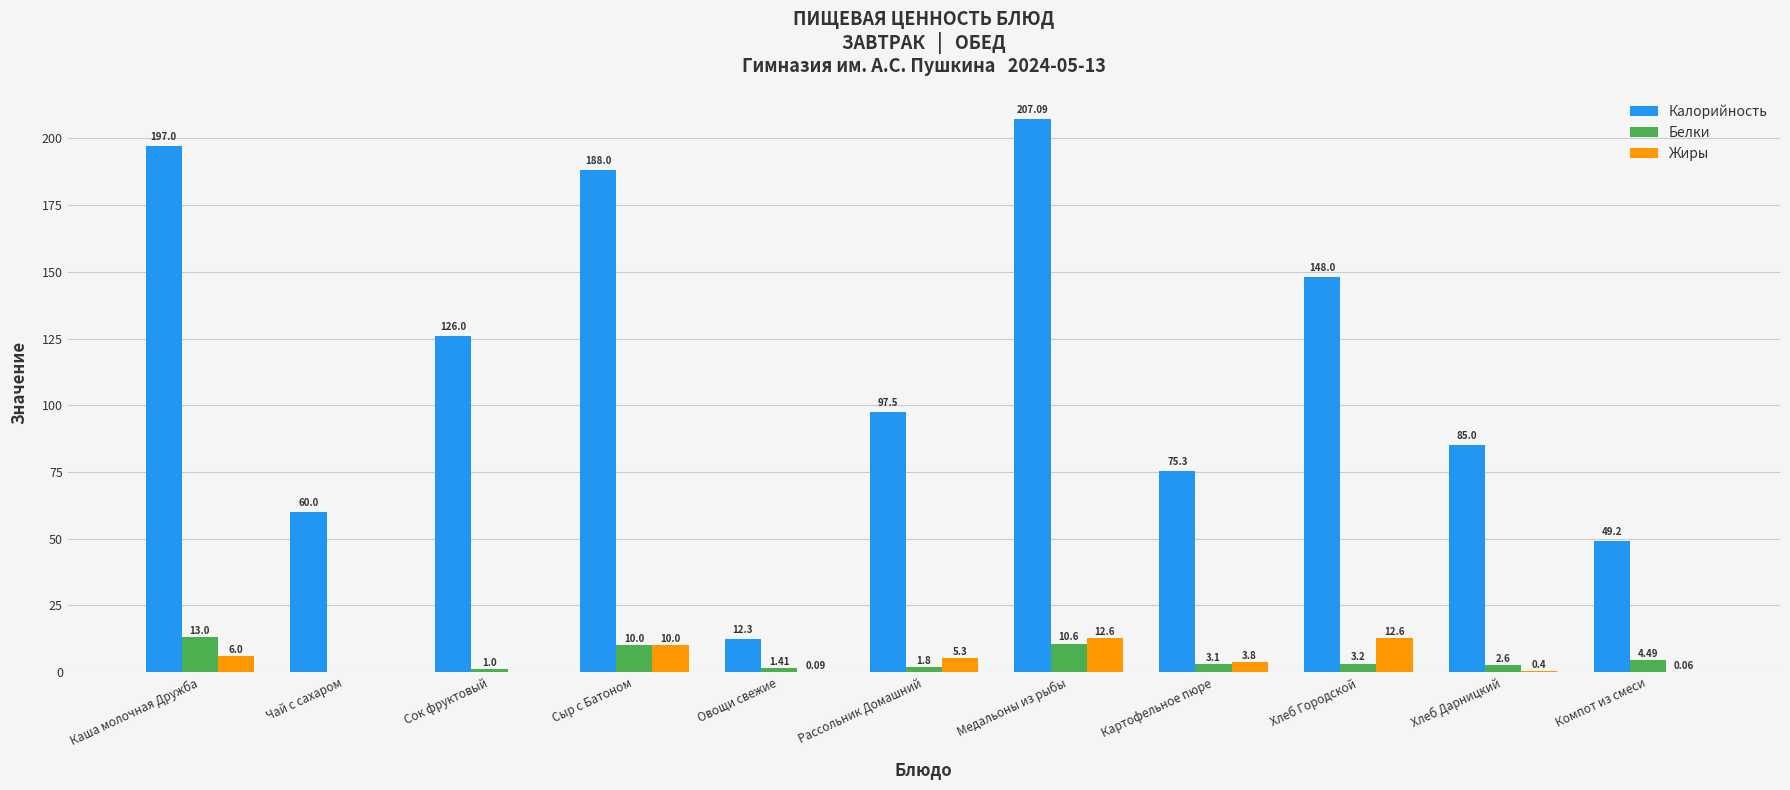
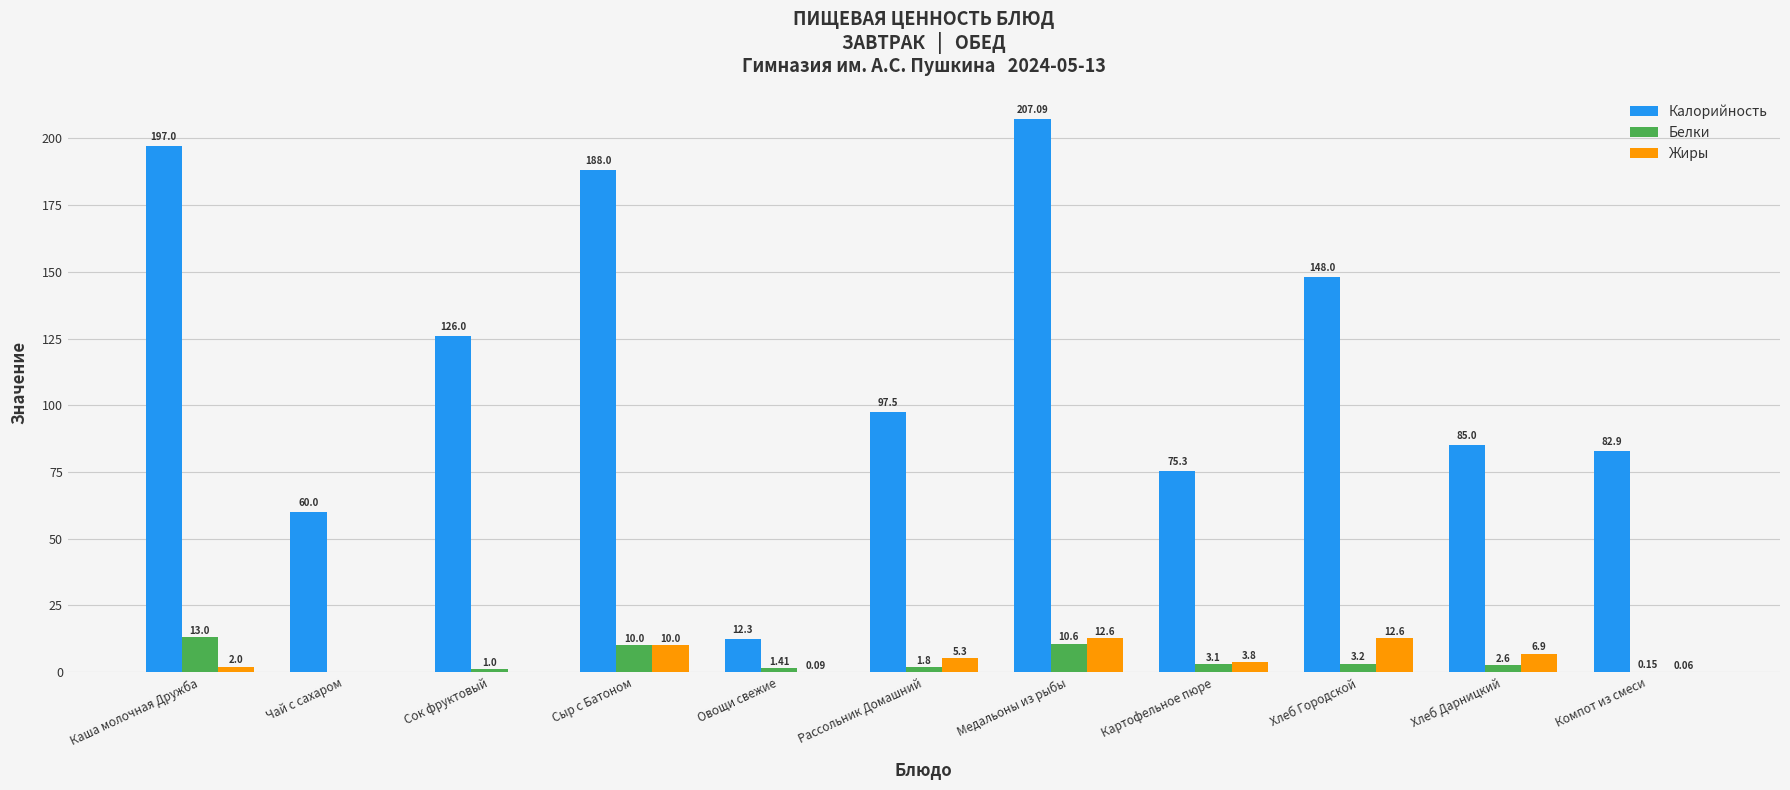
  {
    "Калорийность": {
      "Каша молочная Дружба": 197.0,
      "Чай с сахаром": 60.0,
      "Сок фруктовый": 126.0,
      "Сыр с Батоном": 188.0,
      "Овощи свежие": 12.3,
      "Рассольник Домашний": 97.5,
      "Медальоны из рыбы": 207.09,
      "Картофельное пюре": 75.3,
      "Хлеб Городской": 148.0,
      "Хлеб Дарницкий": 85.0,
-     "Компот из смеси": 49.2
+     "Компот из смеси": 82.9
    },
    "Белки": {
      "Каша молочная Дружба": 13.0,
      "Сок фруктовый": 1.0,
      "Сыр с Батоном": 10.0,
      "Овощи свежие": 1.41,
      "Рассольник Домашний": 1.8,
      "Медальоны из рыбы": 10.6,
      "Картофельное пюре": 3.1,
      "Хлеб Городской": 3.2,
      "Хлеб Дарницкий": 2.6,
-     "Компот из смеси": 4.49
+     "Компот из смеси": 0.15
    },
    "Жиры": {
-     "Каша молочная Дружба": 6.0,
+     "Каша молочная Дружба": 2.0,
      "Сыр с Батоном": 10.0,
      "Овощи свежие": 0.09,
      "Рассольник Домашний": 5.3,
      "Медальоны из рыбы": 12.6,
      "Картофельное пюре": 3.8,
      "Хлеб Городской": 12.6,
-     "Хлеб Дарницкий": 0.4,
+     "Хлеб Дарницкий": 6.9,
      "Компот из смеси": 0.06
    }
  }
